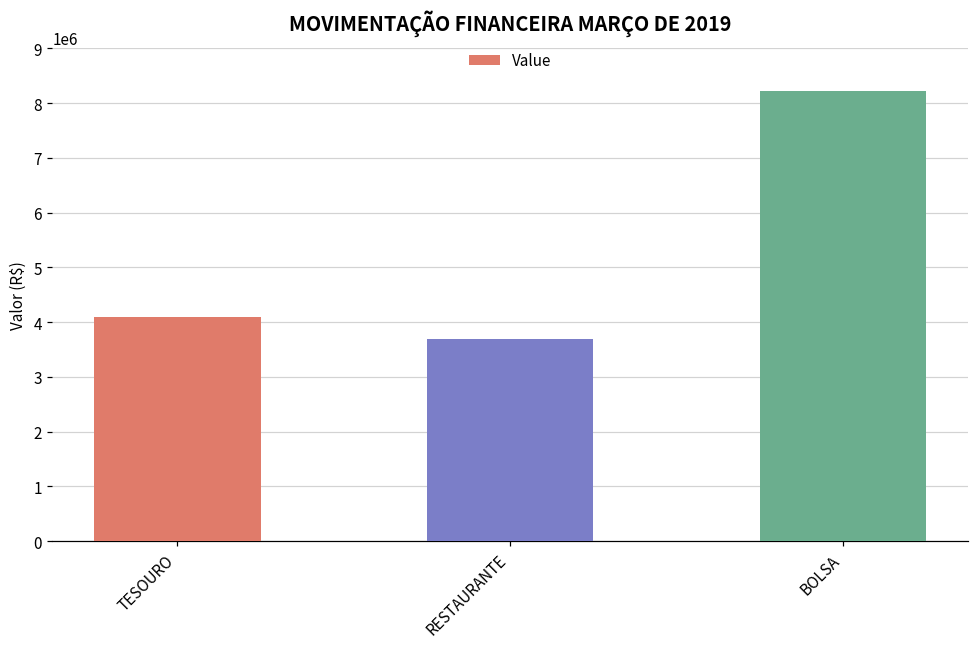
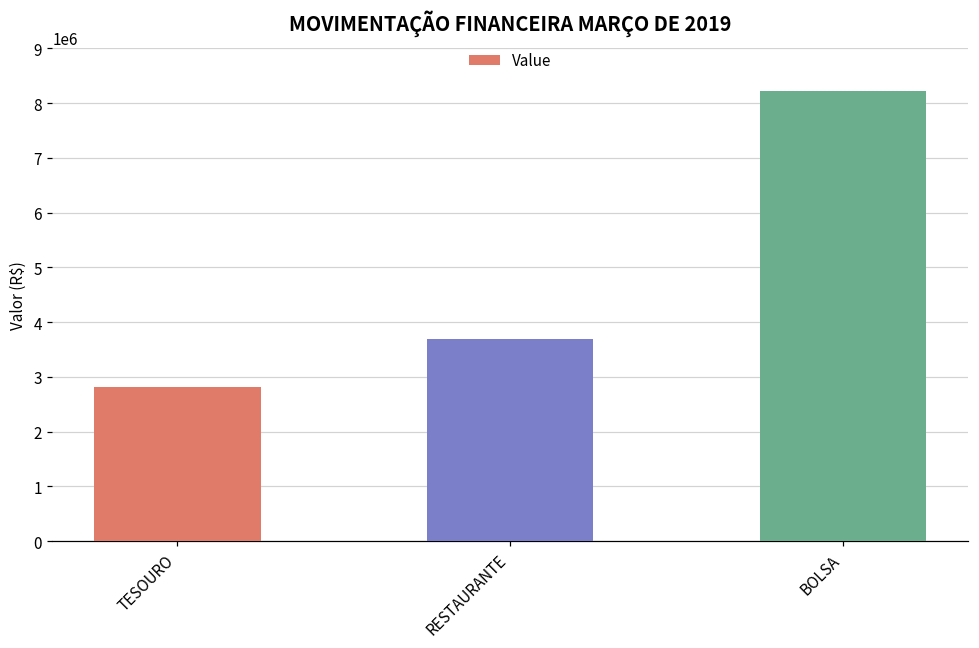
  {
-   "TESOURO": 4100000,
+   "TESOURO": 2800000,
    "RESTAURANTE": 3700000,
    "BOLSA": 8200000
  }
